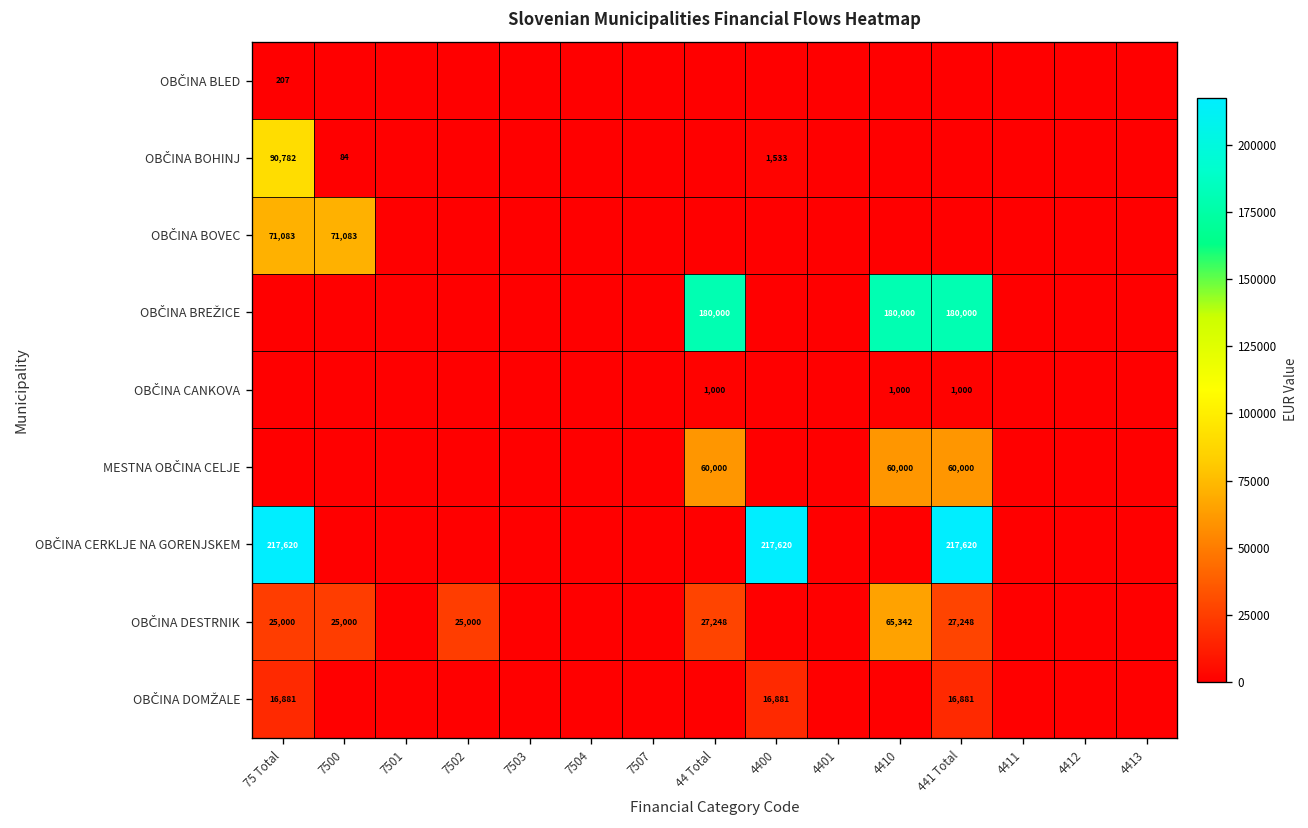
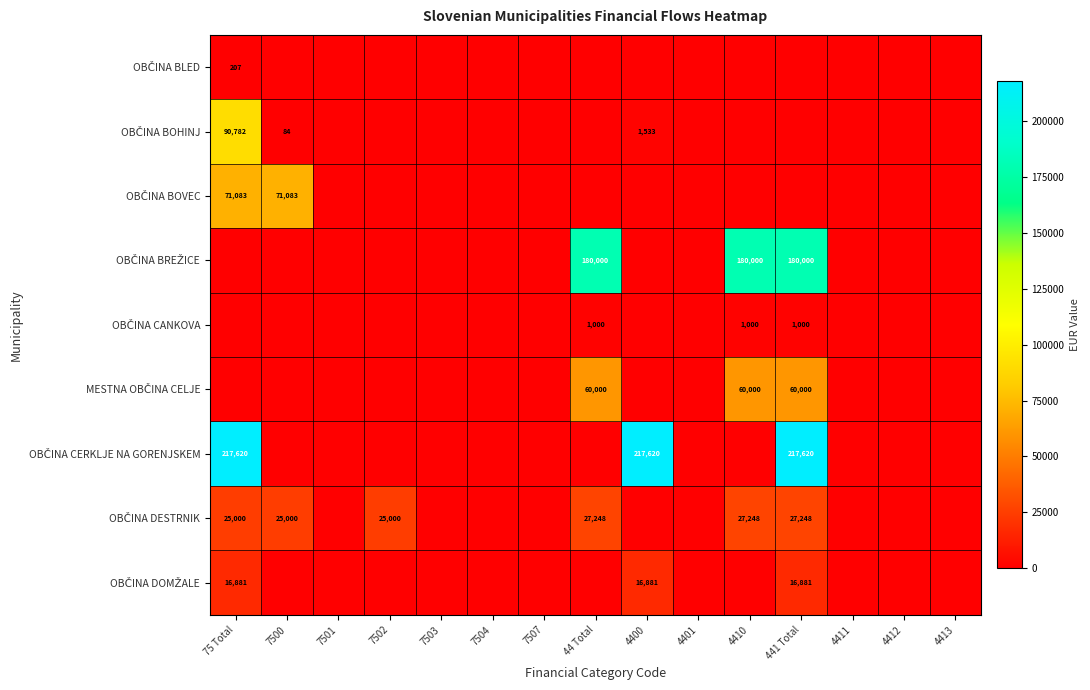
  {
    "OBČINA BLED": {
      "75 Total": "207"
    },
    "OBČINA BOHINJ": {
      "75 Total": "90,782",
      "7500": "84",
      "4400": "1,533"
    },
    "OBČINA BOVEC": {
      "75 Total": "71,083",
      "7500": "71,083"
    },
    "OBČINA BREŽICE": {
      "44 Total": "180,000",
      "4410": "180,000",
      "441 Total": "180,000"
    },
    "OBČINA CANKOVA": {
      "44 Total": "1,000",
      "4410": "1,000",
      "441 Total": "1,000"
    },
    "MESTNA OBČINA CELJE": {
      "44 Total": "60,000",
      "4410": "60,000",
      "441 Total": "60,000"
    },
    "OBČINA CERKLJE NA GORENJSKEM": {
      "75 Total": "217,620",
      "4400": "217,620",
      "441 Total": "217,620"
    },
    "OBČINA DESTRNIK": {
      "75 Total": "25,000",
      "7500": "25,000",
      "7502": "25,000",
      "44 Total": "27,248",
-     "4410": "65,342",
+     "4410": "27,248",
      "441 Total": "27,248"
    },
    "OBČINA DOMŽALE": {
      "75 Total": "16,881",
      "4400": "16,881",
      "441 Total": "16,881"
    }
  }
